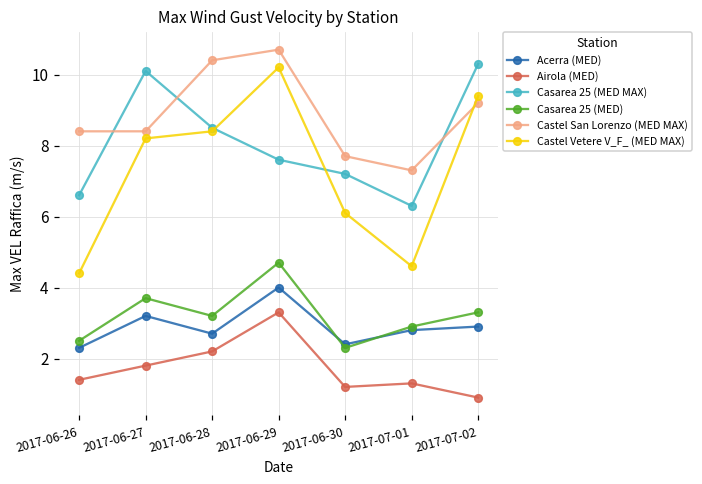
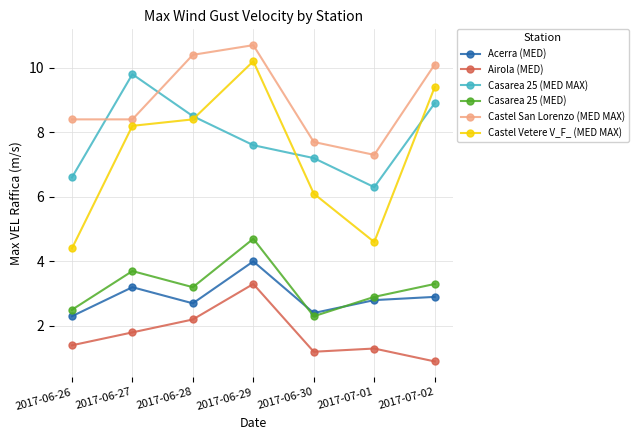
  {
    "Acerra (MED)": {
      "2017-06-26": 2.3,
      "2017-06-27": 3.2,
      "2017-06-28": 2.7,
      "2017-06-29": 4.0,
      "2017-06-30": 2.4,
      "2017-07-01": 2.8,
      "2017-07-02": 2.9
    },
    "Airola (MED)": {
      "2017-06-26": 1.4,
      "2017-06-27": 1.8,
      "2017-06-28": 2.2,
      "2017-06-29": 3.3,
      "2017-06-30": 1.2,
      "2017-07-01": 1.3,
      "2017-07-02": 0.9
    },
    "Casarea 25 (MED MAX)": {
      "2017-06-26": 6.6,
-     "2017-06-27": 10.1,
+     "2017-06-27": 9.8,
      "2017-06-28": 8.5,
      "2017-06-29": 7.6,
      "2017-06-30": 7.2,
      "2017-07-01": 6.3,
-     "2017-07-02": 10.3
+     "2017-07-02": 8.9
    },
    "Casarea 25 (MED)": {
      "2017-06-26": 2.5,
      "2017-06-27": 3.7,
      "2017-06-28": 3.2,
      "2017-06-29": 4.7,
      "2017-06-30": 2.3,
      "2017-07-01": 2.9,
      "2017-07-02": 3.3
    },
    "Castel San Lorenzo (MED MAX)": {
      "2017-06-26": 8.4,
      "2017-06-27": 8.4,
      "2017-06-28": 10.4,
      "2017-06-29": 10.7,
      "2017-06-30": 7.7,
      "2017-07-01": 7.3,
-     "2017-07-02": 9.2
+     "2017-07-02": 10.1
    },
    "Castel Vetere V_F_ (MED MAX)": {
      "2017-06-26": 4.4,
      "2017-06-27": 8.2,
      "2017-06-28": 8.4,
      "2017-06-29": 10.2,
      "2017-06-30": 6.1,
      "2017-07-01": 4.6,
      "2017-07-02": 9.4
    }
  }
